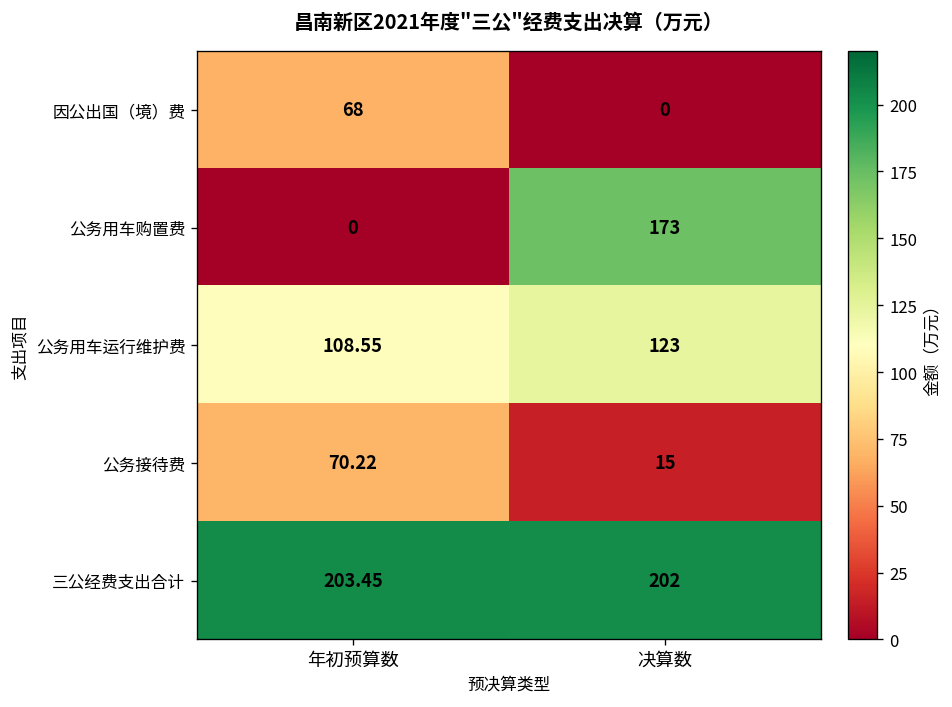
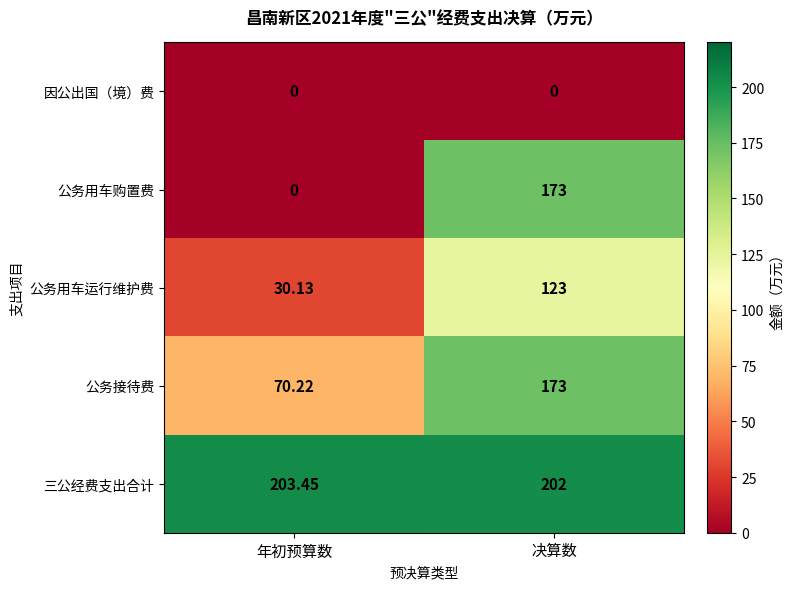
  {
    "因公出国（境）费": {
-     "年初预算数": 68,
+     "年初预算数": 0,
      "决算数": 0
    },
    "公务用车购置费": {
      "年初预算数": 0,
      "决算数": 173
    },
    "公务用车运行维护费": {
-     "年初预算数": 108.55,
+     "年初预算数": 30.13,
      "决算数": 123
    },
    "公务接待费": {
      "年初预算数": 70.22,
-     "决算数": 15
+     "决算数": 173
    },
    "三公经费支出合计": {
      "年初预算数": 203.45,
      "决算数": 202
    }
  }
